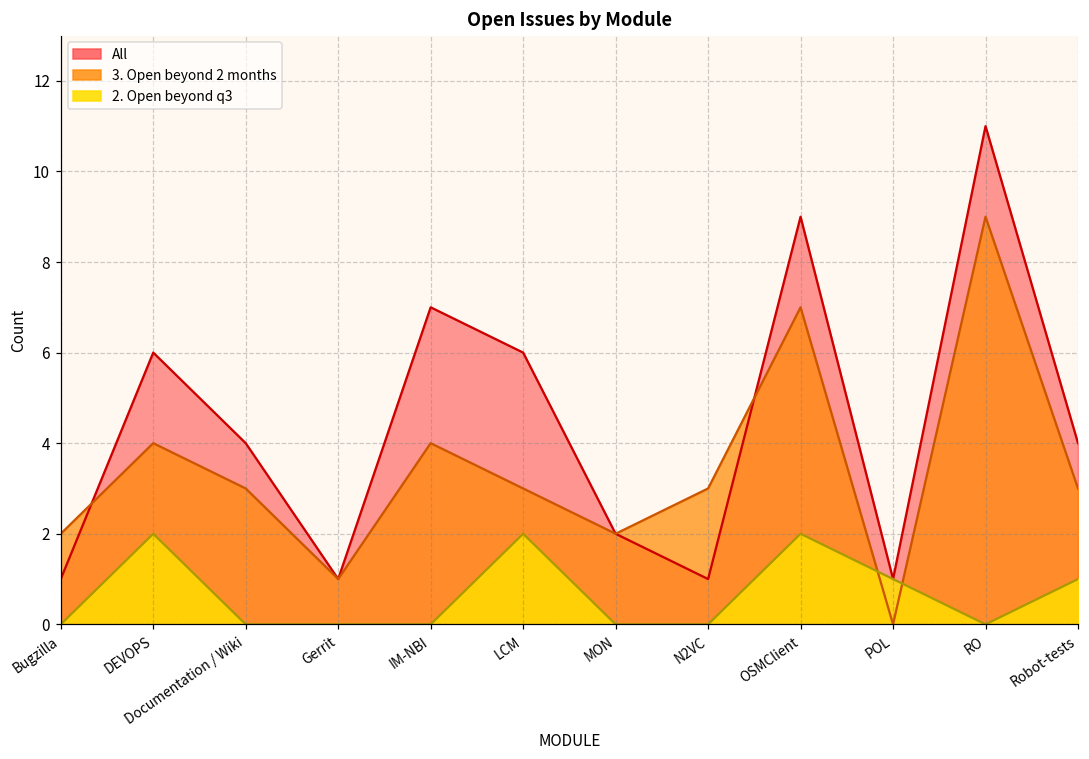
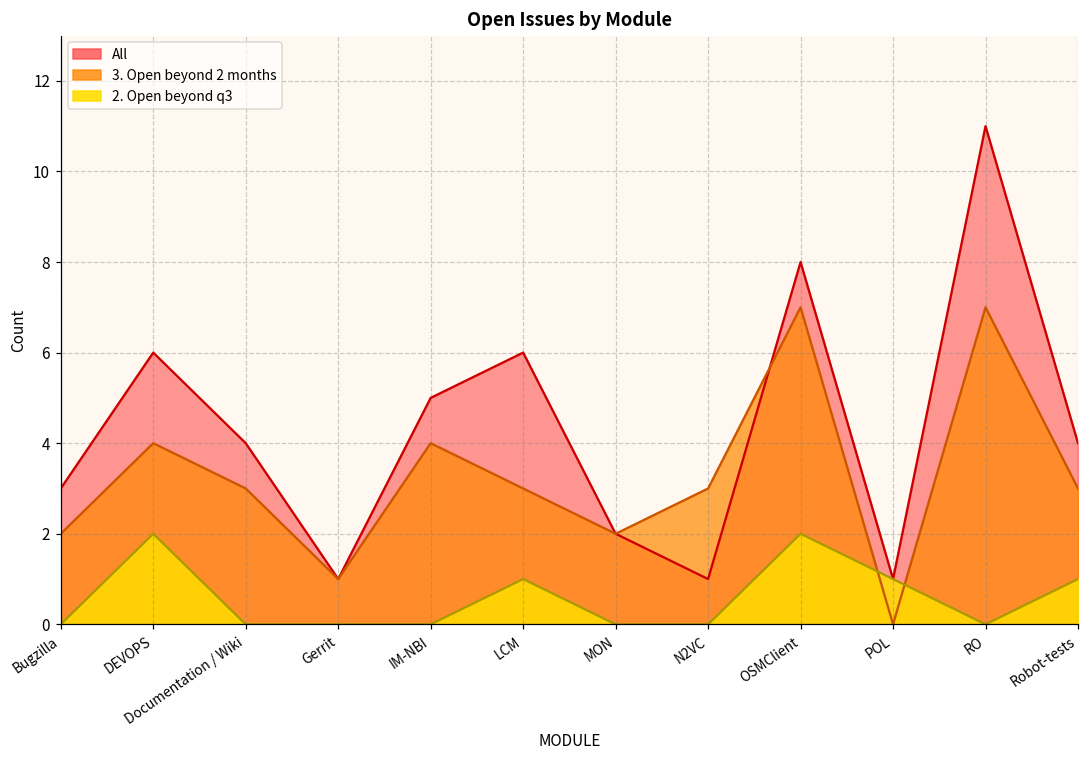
  {
    "All": {
-     "Bugzilla": 1,
+     "Bugzilla": 3,
      "DEVOPS": 6,
      "Documentation / Wiki": 4,
-     "IM-NBI": 7,
+     "IM-NBI": 5,
      "LCM": 6,
      "N2VC": 1,
-     "OSMClient": 9,
+     "OSMClient": 8,
      "RO": 11,
      "Robot-tests": 4
    },
    "3. Open beyond 2 months": {
      "Bugzilla": 2,
      "DEVOPS": 4,
      "Documentation / Wiki": 3,
      "IM-NBI": 4,
      "LCM": 3,
      "N2VC": 3,
      "OSMClient": 7,
      "POL": 0,
-     "RO": 9,
+     "RO": 7,
      "Robot-tests": 3
    },
    "2. Open beyond q3": {
      "Bugzilla": 0,
      "DEVOPS": 2,
      "Documentation / Wiki": 0,
      "Gerrit": 0,
      "IM-NBI": 0,
-     "LCM": 2,
+     "LCM": 1,
      "MON": 0,
      "N2VC": 0,
      "OSMClient": 2,
      "RO": 0,
      "Robot-tests": 1
    }
  }
